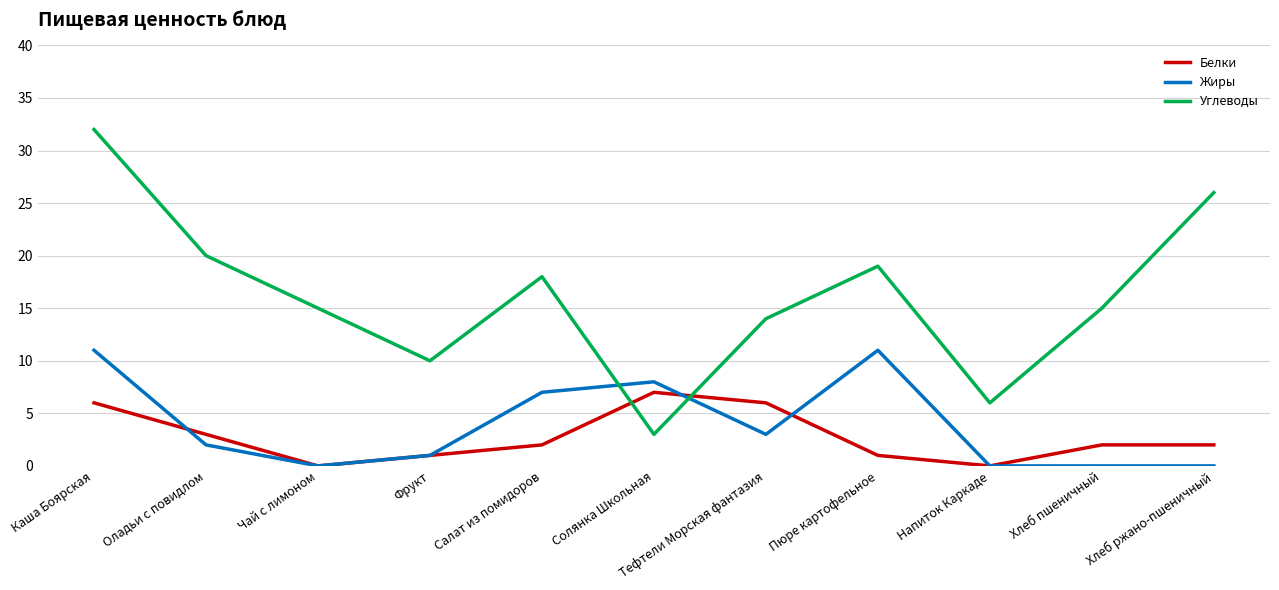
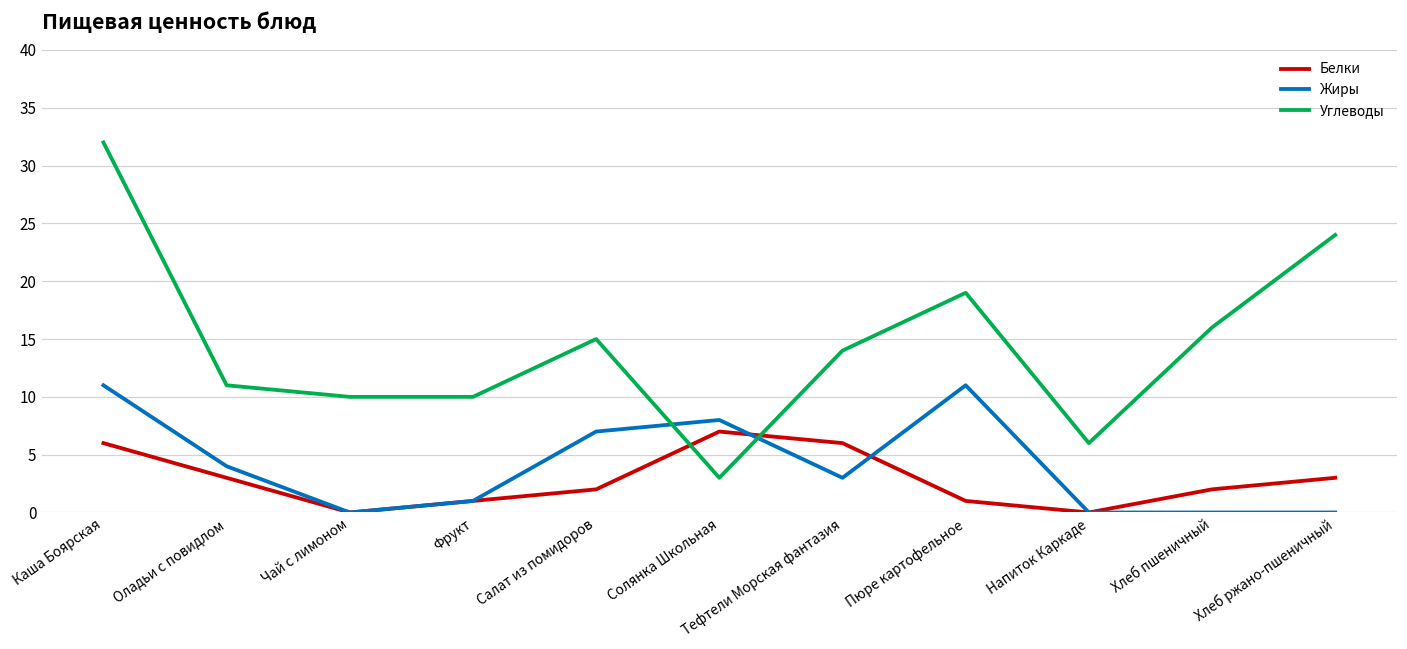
  {
    "Белки": {
      "Каша Боярская": 6,
      "Оладьи с повидлом": 3,
      "Салат из помидоров": 2,
      "Солянка Школьная": 7,
      "Тефтели Морская фантазия": 6,
      "Пюре картофельное": 1,
      "Хлеб пшеничный": 2,
-     "Хлеб ржано-пшеничный": 2
+     "Хлеб ржано-пшеничный": 3
    },
    "Жиры": {
      "Каша Боярская": 11,
-     "Оладьи с повидлом": 2,
+     "Оладьи с повидлом": 4,
      "Салат из помидоров": 7,
      "Солянка Школьная": 8,
      "Тефтели Морская фантазия": 3,
      "Пюре картофельное": 11,
      "Хлеб пшеничный": 0,
      "Хлеб ржано-пшеничный": 0
    },
    "Углеводы": {
      "Каша Боярская": 32,
-     "Оладьи с повидлом": 20,
-     "Чай с лимоном": 15,
+     "Оладьи с повидлом": 11,
+     "Чай с лимоном": 10,
      "Фрукт": 10,
-     "Салат из помидоров": 18,
+     "Салат из помидоров": 15,
      "Солянка Школьная": 3,
      "Тефтели Морская фантазия": 14,
      "Пюре картофельное": 19,
      "Напиток Каркаде": 6,
-     "Хлеб пшеничный": 15,
-     "Хлеб ржано-пшеничный": 26
+     "Хлеб пшеничный": 16,
+     "Хлеб ржано-пшеничный": 24
    }
  }
